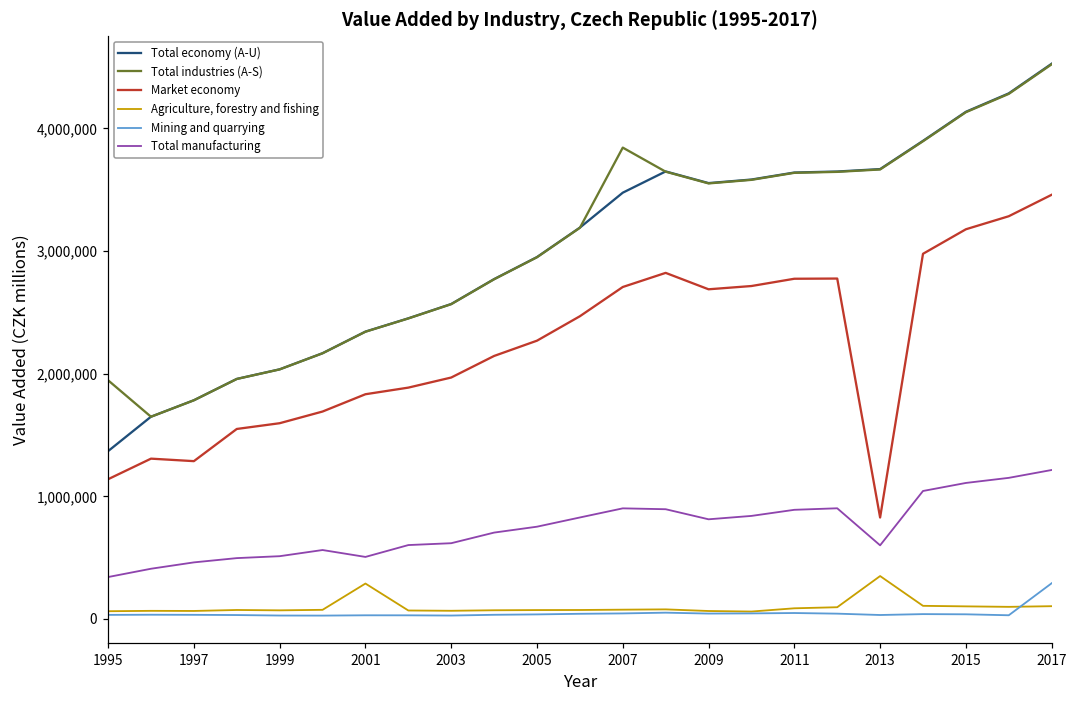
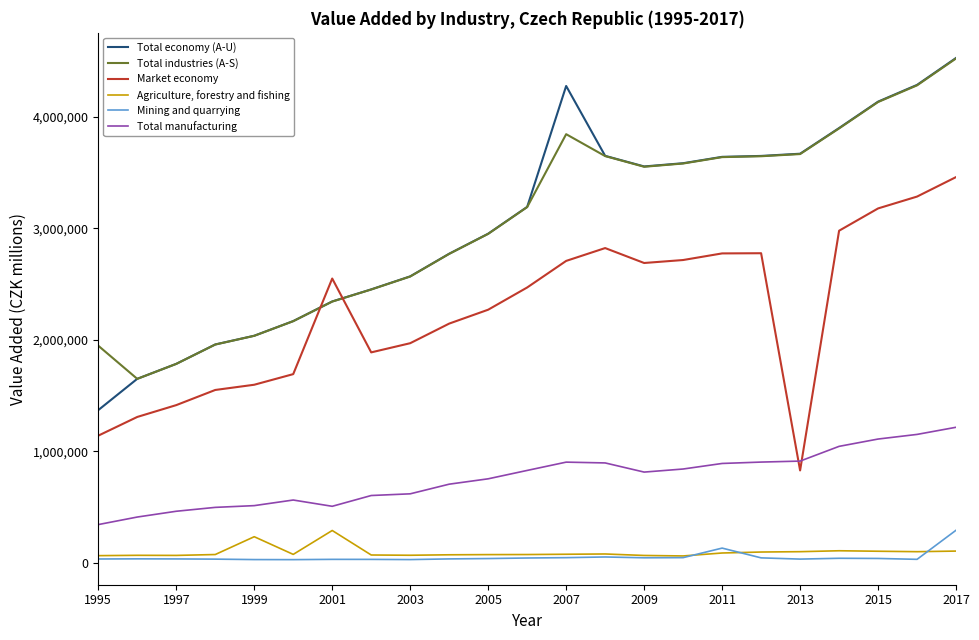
  {
    "Total economy (A-U)": {
      "1995": "1,370,000",
-     "2007": "3,480,000"
+     "2007": "4,280,000"
    },
    "Total industries (A-S)": {
      "1995": "1,950,000",
      "2007": "3,840,000"
    },
    "Market economy": {
      "1995": "1,140,000",
-     "1997": "1,290,000",
+     "1997": "1,410,000",
      "1999": "1,600,000",
-     "2001": "1,830,000",
+     "2001": "2,550,000",
      "2003": "1,970,000",
      "2005": "2,270,000",
      "2007": "2,710,000",
      "2009": "2,690,000",
      "2011": "2,770,000",
      "2013": "830,000",
      "2015": "3,180,000",
      "2017": "3,460,000"
    },
    "Agriculture, forestry and fishing": {
      "1995": "60,000",
      "1997": "60,000",
-     "1999": "70,000",
+     "1999": "230,000",
      "2001": "290,000",
      "2003": "70,000",
      "2005": "70,000",
      "2007": "80,000",
      "2011": "90,000",
-     "2013": "350,000",
+     "2013": "100,000",
      "2015": "100,000",
      "2017": "100,000"
    },
    "Mining and quarrying": {
      "1995": "30,000",
      "1997": "30,000",
      "1999": "30,000",
      "2001": "30,000",
      "2003": "30,000",
      "2005": "40,000",
      "2007": "40,000",
-     "2011": "50,000",
+     "2011": "130,000",
      "2013": "30,000",
      "2015": "40,000",
      "2017": "290,000"
    },
    "Total manufacturing": {
      "1995": "340,000",
      "1997": "460,000",
      "1999": "510,000",
      "2001": "510,000",
      "2003": "620,000",
      "2005": "750,000",
      "2007": "900,000",
      "2009": "810,000",
      "2011": "890,000",
-     "2013": "600,000",
+     "2013": "910,000",
      "2015": "1,110,000",
      "2017": "1,210,000"
    }
  }
